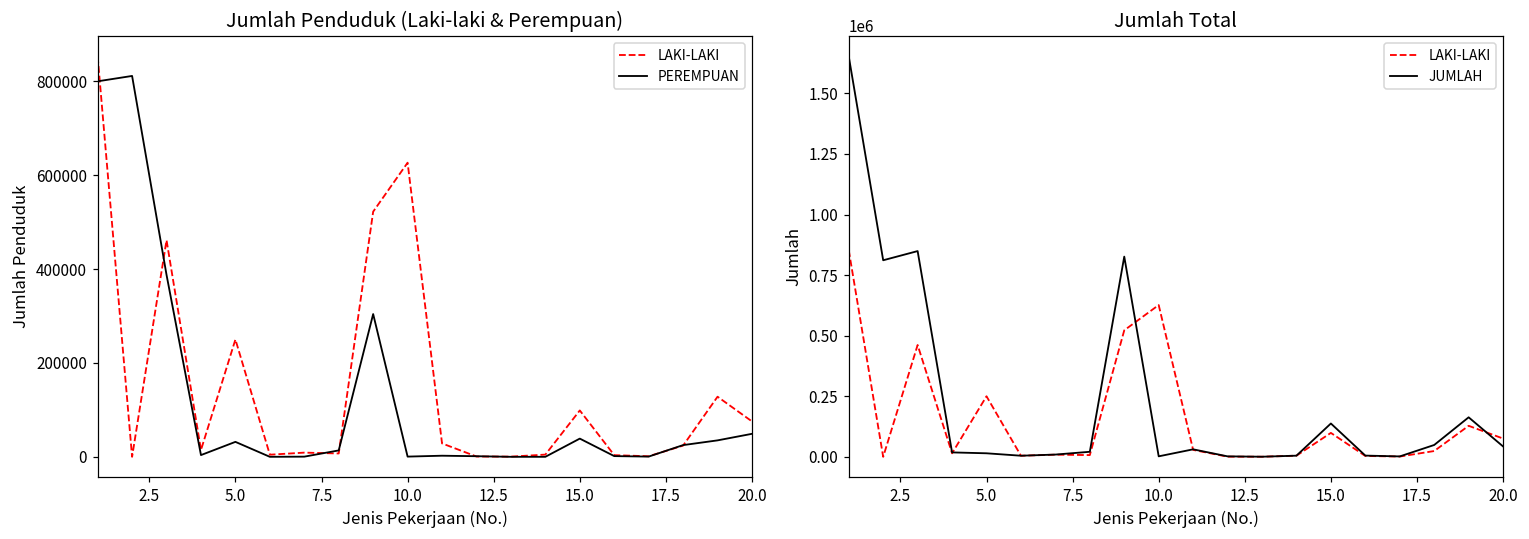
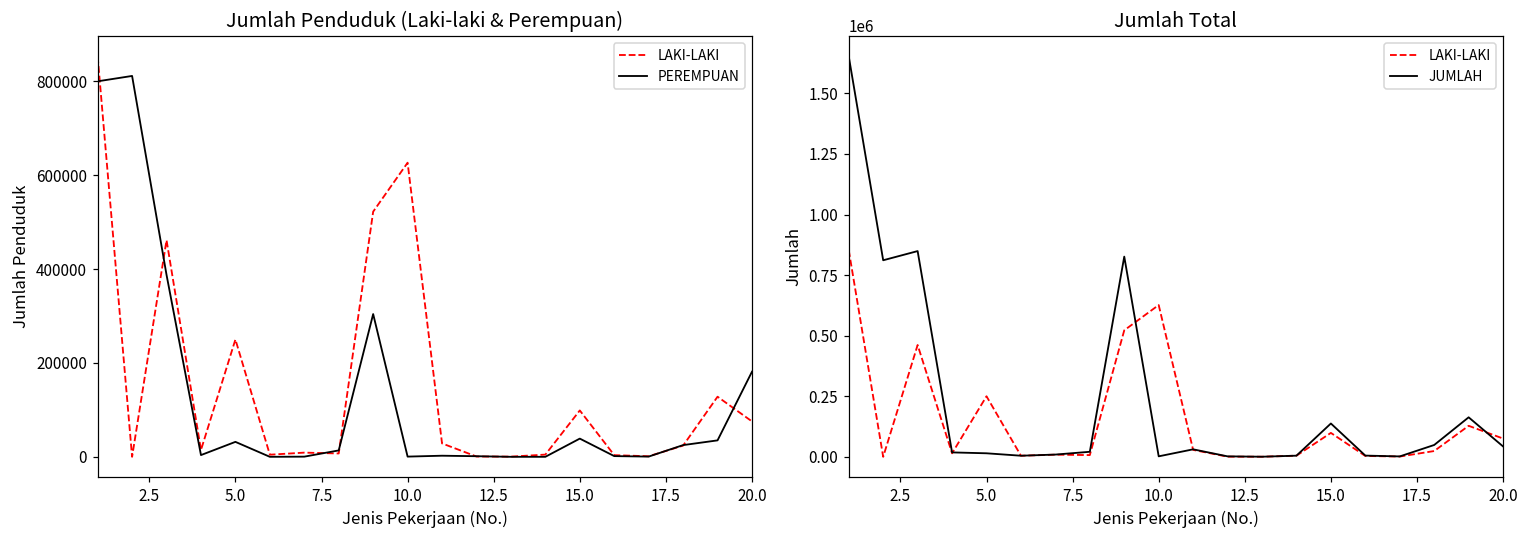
  {
    "Jumlah Penduduk (Laki-laki & Perempuan)": {
      "LAKI-LAKI": {
        "5.0": 250000,
        "10.0": 630000,
        "15.0": 100000,
        "20.0": 80000
      },
      "PEREMPUAN": {
        "5.0": 30000,
        "10.0": 0,
        "15.0": 40000,
-       "20.0": 50000
+       "20.0": 180000
      }
    },
    "Jumlah Total": {
      "LAKI-LAKI": {
        "5.0": 250000,
        "10.0": 630000,
        "15.0": 100000,
        "20.0": 80000
      },
      "JUMLAH": {
        "5.0": 10000,
        "10.0": 0,
        "15.0": 140000,
        "20.0": 40000
      }
    }
  }
